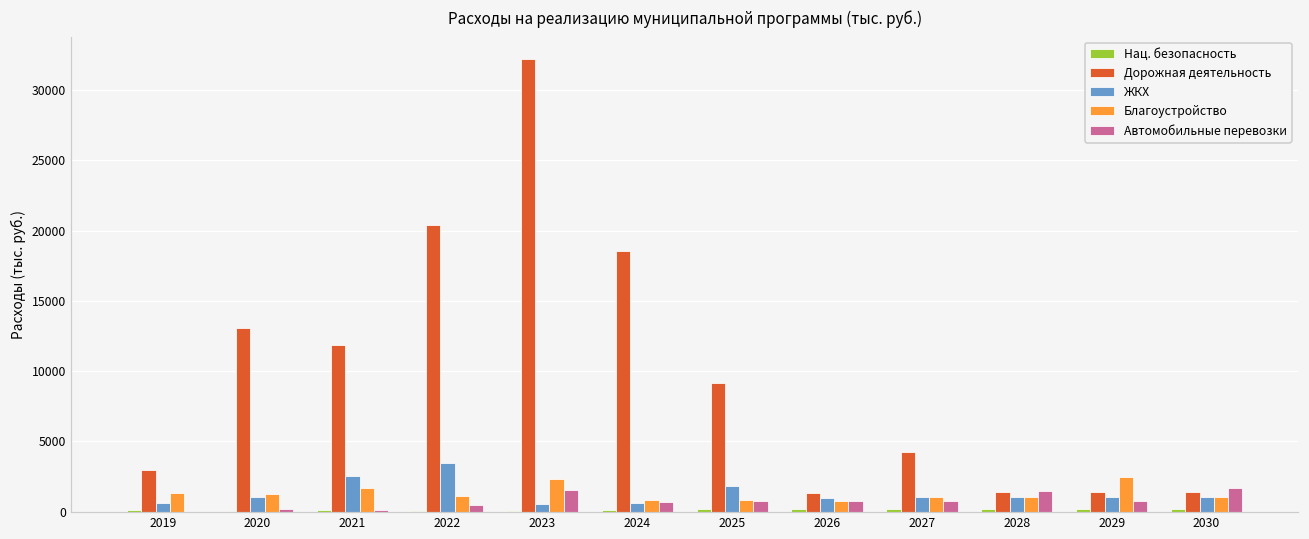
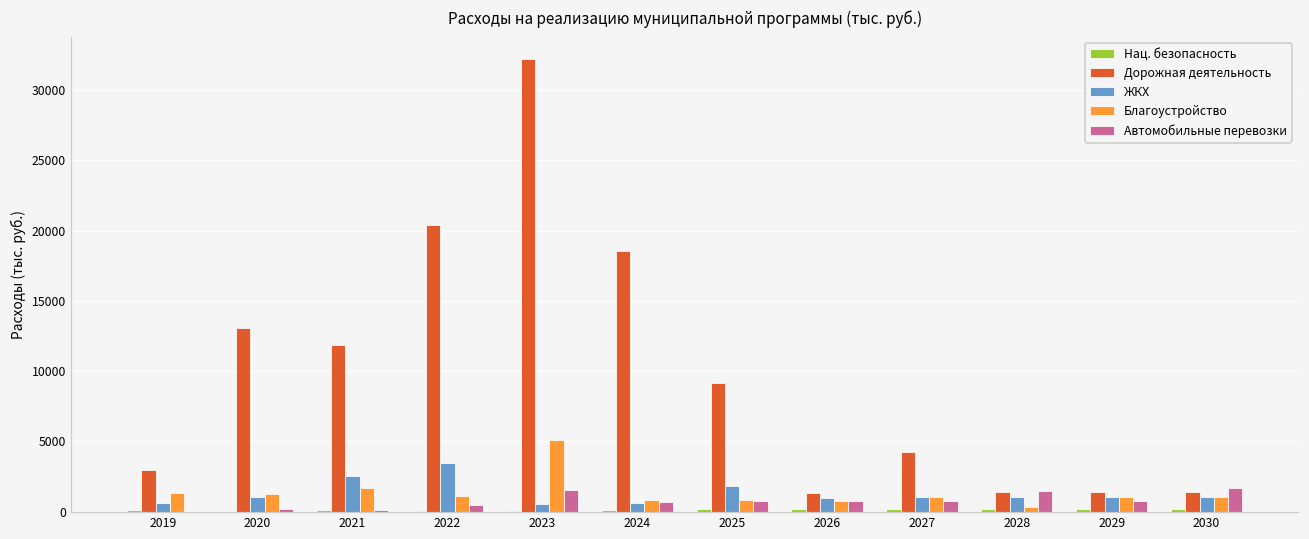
  {
    "Дорожная деятельность": {
      "2019": 3000,
      "2020": 13100,
      "2021": 11900,
      "2022": 20400,
      "2023": 32200,
      "2024": 18600,
      "2025": 9200,
      "2026": 1300,
      "2027": 4200,
      "2028": 1400,
      "2029": 1400,
      "2030": 1400
    },
    "ЖКХ": {
      "2019": 600,
      "2020": 1100,
      "2021": 2500,
      "2022": 3500,
      "2023": 600,
      "2024": 600,
      "2025": 1800,
      "2026": 1000,
      "2027": 1000,
      "2028": 1000,
      "2029": 1000,
      "2030": 1000
    },
    "Благоустройство": {
      "2019": 1300,
      "2020": 1300,
      "2021": 1700,
      "2022": 1100,
-     "2023": 2300,
+     "2023": 5100,
      "2024": 800,
      "2025": 800,
      "2026": 700,
      "2027": 1100,
-     "2028": 1100,
-     "2029": 2400,
+     "2028": 400,
+     "2029": 1100,
      "2030": 1100
    },
    "Автомобильные перевозки": {
      "2019": 0,
      "2022": 500,
      "2023": 1500,
      "2024": 700,
      "2025": 800,
      "2026": 800,
      "2027": 800,
      "2028": 1500,
      "2029": 800,
      "2030": 1700
    }
  }
